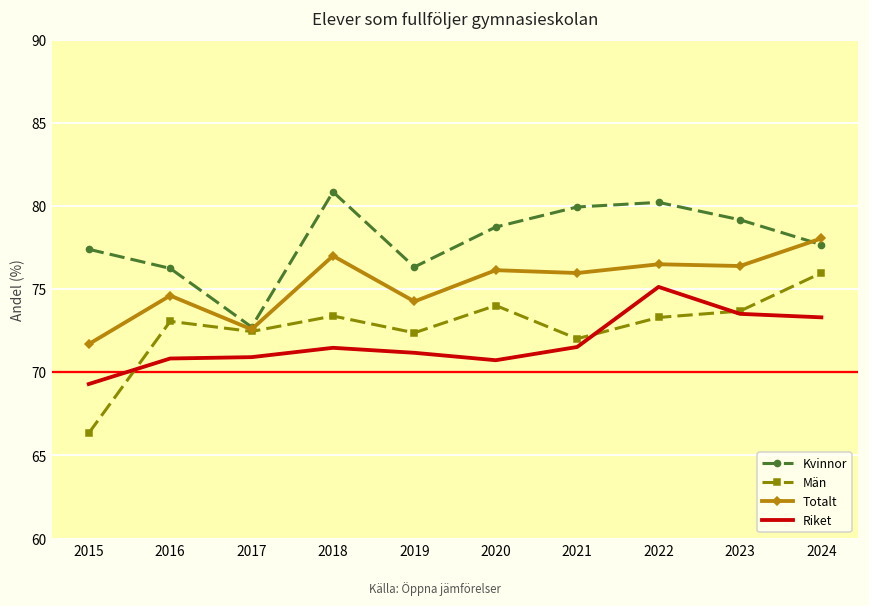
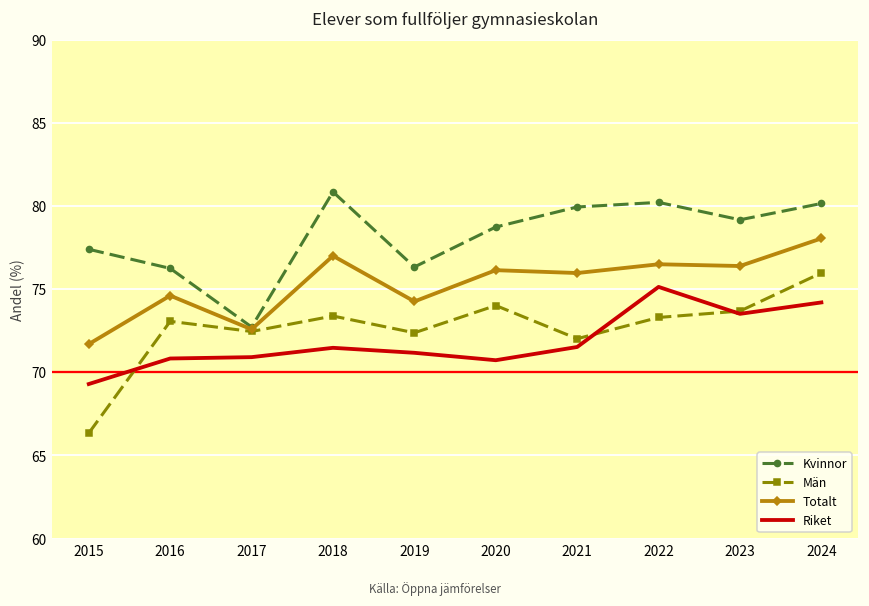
  {
    "Kvinnor": {
      "2015": 77.4,
      "2016": 76.3,
      "2018": 80.9,
      "2019": 76.3,
      "2020": 78.7,
      "2021": 79.9,
      "2022": 80.2,
      "2023": 79.2,
-     "2024": 77.7
+     "2024": 80.2
    },
    "Riket": {
      "2015": 69.3,
      "2016": 70.8,
      "2017": 70.9,
      "2018": 71.5,
      "2019": 71.2,
      "2020": 70.7,
      "2021": 71.5,
      "2022": 75.1,
-     "2024": 73.3
+     "2024": 74.2
    }
  }
